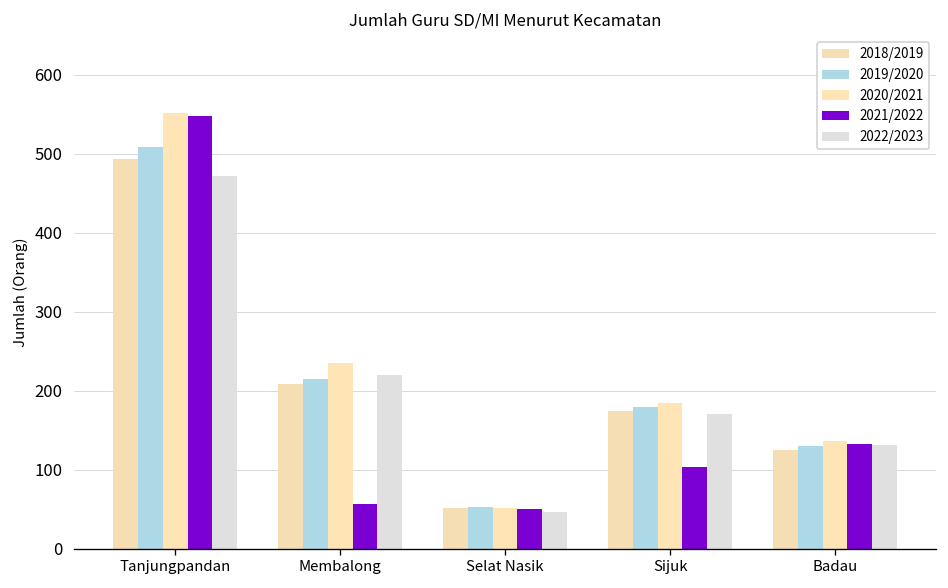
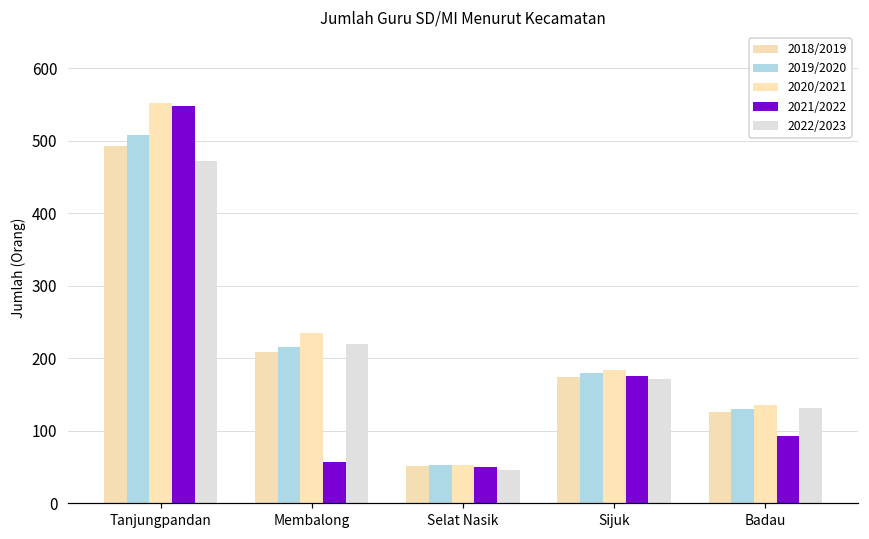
  {
    "2021/2022": {
      "Tanjungpandan": 550,
      "Membalong": 60,
      "Selat Nasik": 50,
-     "Sijuk": 100,
-     "Badau": 130
+     "Sijuk": 180,
+     "Badau": 90
    }
  }
